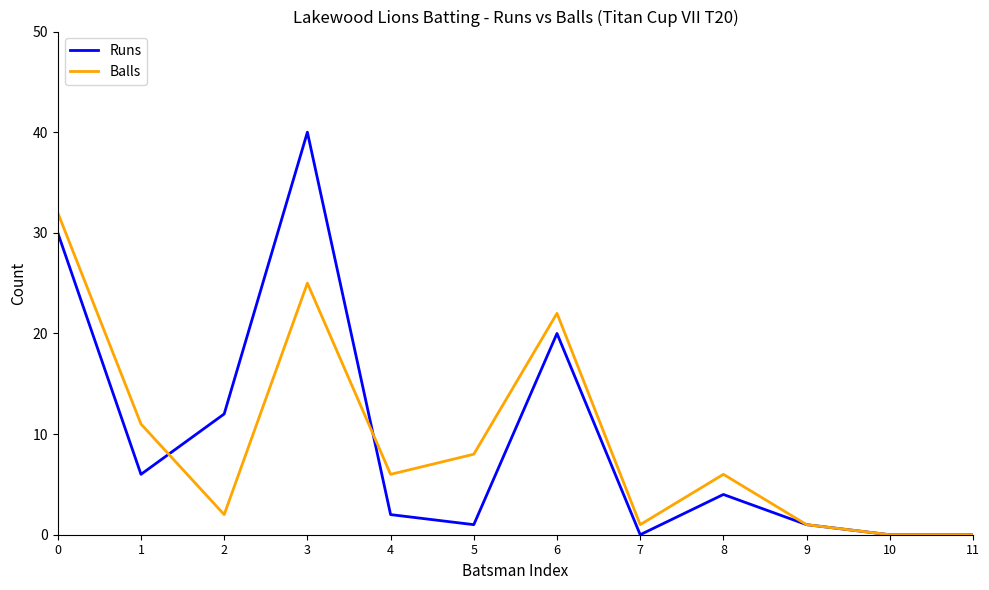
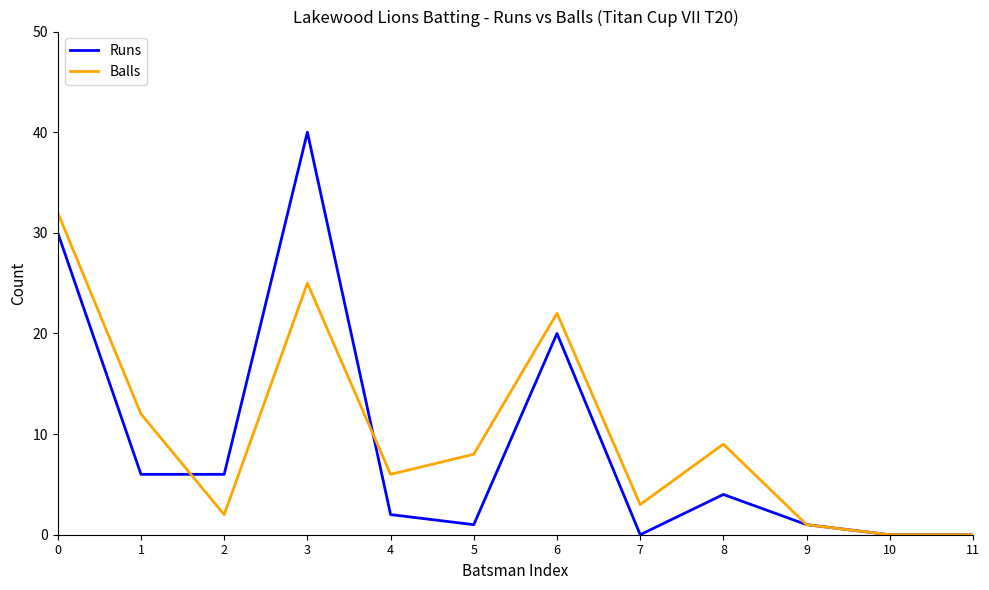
  {
    "Runs": {
      "0": 30,
      "1": 6,
-     "2": 12,
+     "2": 6,
      "3": 40,
      "4": 2,
      "5": 1,
      "6": 20,
      "7": 0,
      "8": 4
    },
    "Balls": {
      "0": 32,
-     "1": 11,
+     "1": 12,
      "2": 2,
      "3": 25,
      "4": 6,
      "5": 8,
      "6": 22,
-     "7": 1,
-     "8": 6
+     "7": 3,
+     "8": 9
    }
  }
